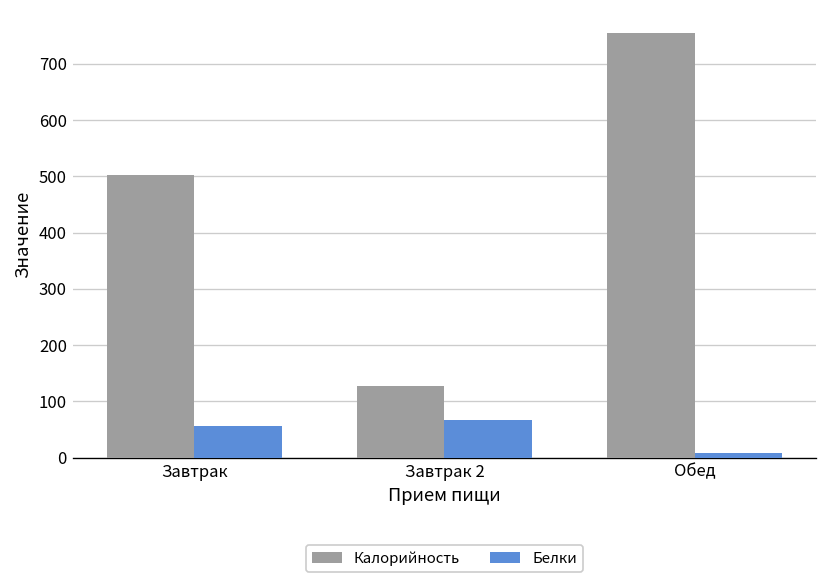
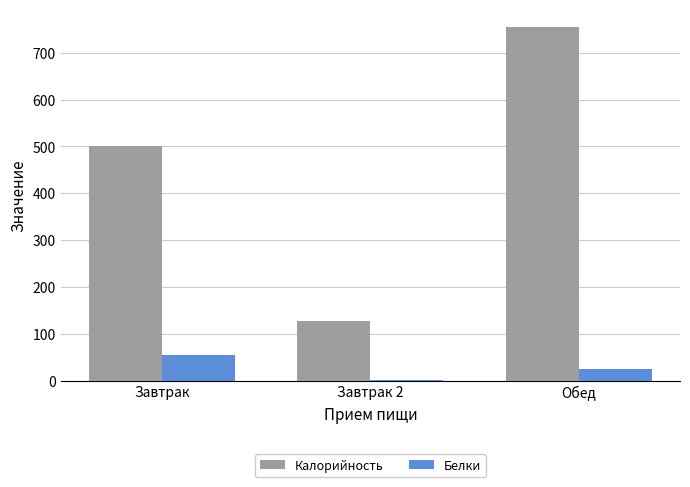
  {
    "Калорийность": {
      "Завтрак": 500,
      "Завтрак 2": 130,
      "Обед": 750
    },
    "Белки": {
      "Завтрак": 60,
-     "Завтрак 2": 70,
-     "Обед": 10
+     "Завтрак 2": 0,
+     "Обед": 30
    }
  }
